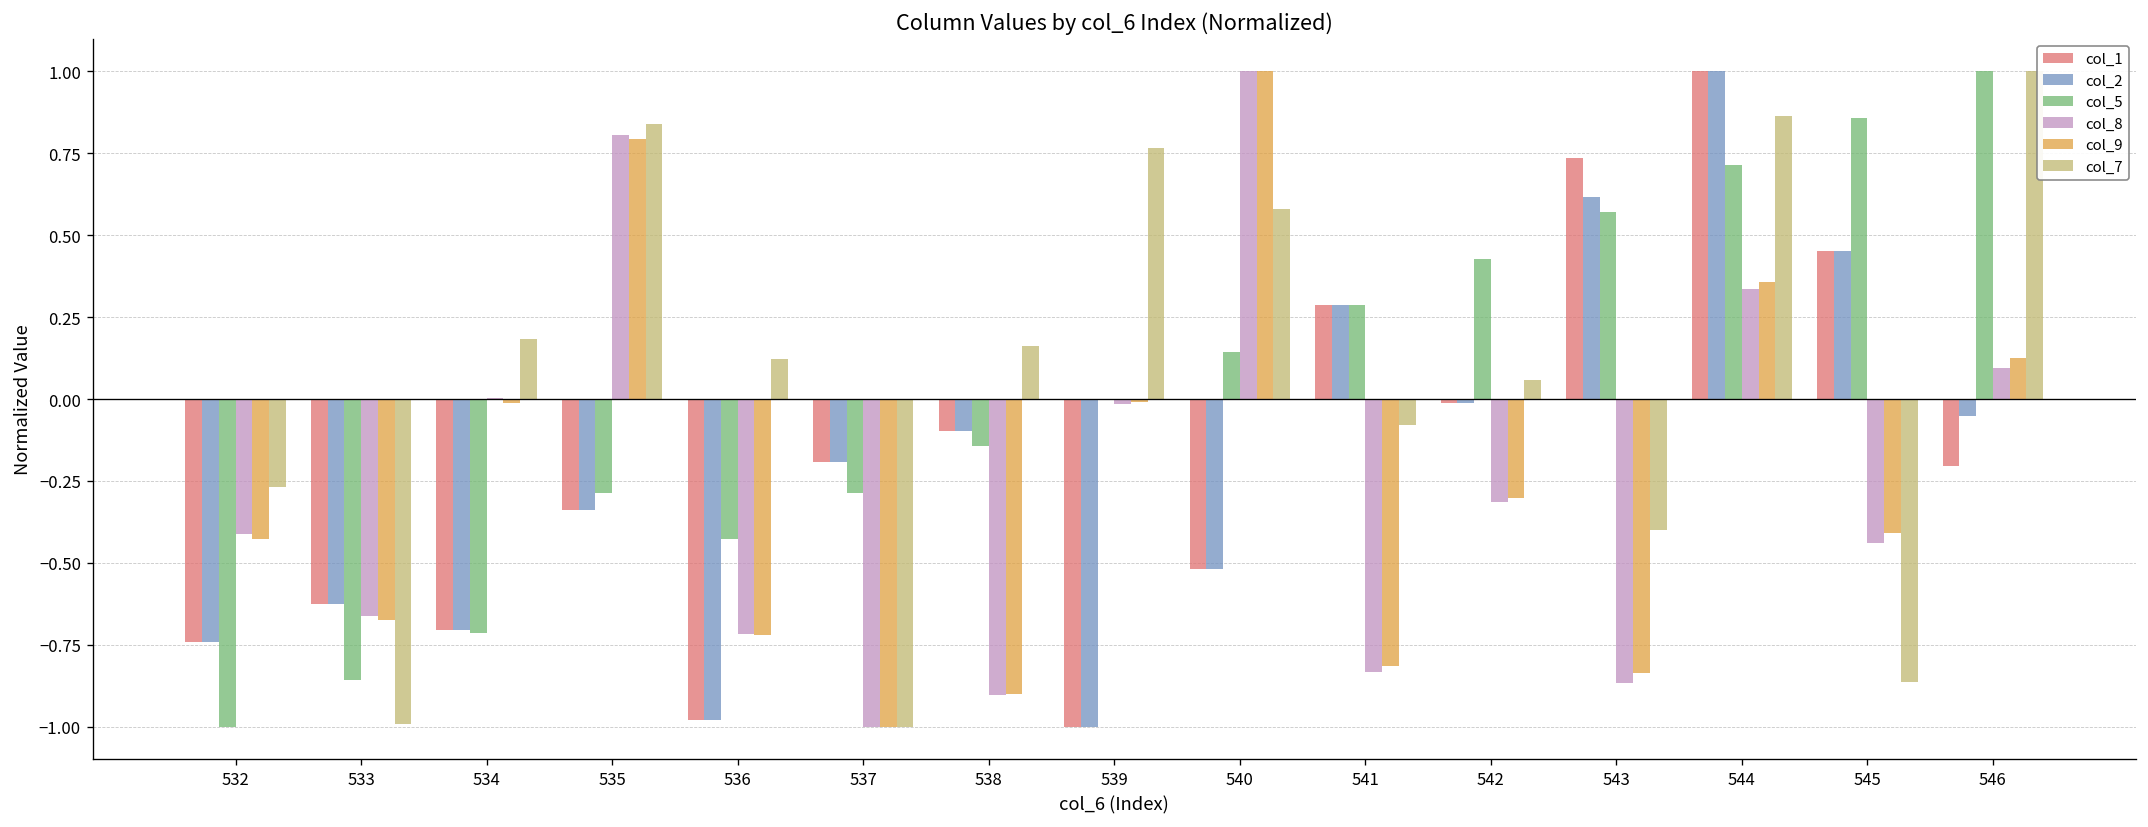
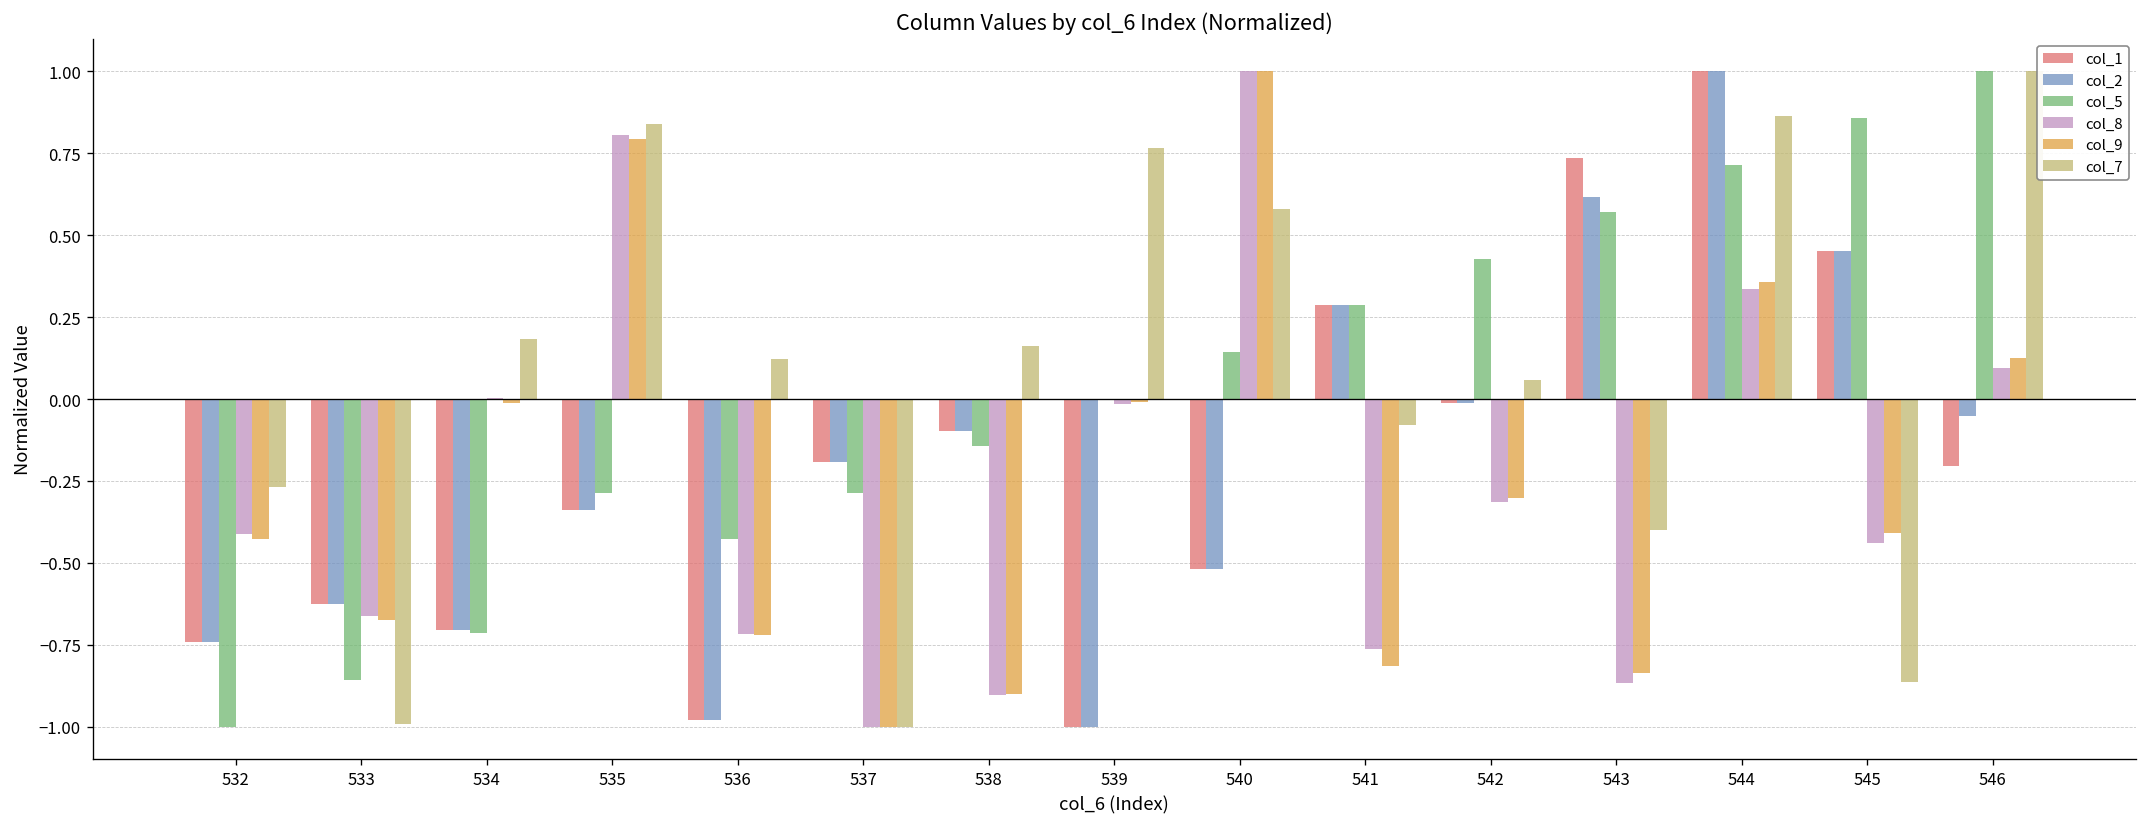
  {
    "col_1": {
      "532": -0.74,
      "533": -0.63,
      "534": -0.71,
      "535": -0.34,
      "536": -0.98,
      "537": -0.19,
      "538": -0.10,
      "539": -1.00,
      "540": -0.52,
      "541": 0.29,
      "542": -0.01,
      "543": 0.74,
      "544": 1.00,
      "545": 0.45,
      "546": -0.20
    },
    "col_2": {
      "532": -0.74,
      "533": -0.63,
      "534": -0.71,
      "535": -0.34,
      "536": -0.98,
      "537": -0.19,
      "538": -0.10,
      "539": -1.00,
      "540": -0.52,
      "541": 0.29,
      "542": -0.01,
      "543": 0.62,
      "544": 1.00,
      "545": 0.45,
      "546": -0.05
    },
    "col_5": {
      "532": -1.00,
      "533": -0.86,
      "534": -0.71,
      "535": -0.29,
      "536": -0.43,
      "537": -0.29,
      "538": -0.14,
      "539": 0.00,
      "540": 0.14,
      "541": 0.29,
      "542": 0.43,
      "543": 0.57,
      "544": 0.71,
      "545": 0.86,
      "546": 1.00
    },
    "col_8": {
      "532": -0.41,
      "533": -0.66,
      "535": 0.81,
      "536": -0.72,
      "537": -1.00,
      "538": -0.90,
      "539": -0.02,
      "540": 1.00,
-     "541": -0.83,
+     "541": -0.76,
      "542": -0.32,
      "543": -0.87,
      "544": 0.33,
      "545": -0.44,
      "546": 0.09
    },
    "col_9": {
      "532": -0.43,
      "533": -0.67,
      "534": -0.01,
      "535": 0.79,
      "536": -0.72,
      "537": -1.00,
      "538": -0.90,
      "540": 1.00,
      "541": -0.81,
      "542": -0.30,
      "543": -0.84,
      "544": 0.36,
      "545": -0.41,
      "546": 0.12
    },
    "col_7": {
      "532": -0.27,
      "533": -0.99,
      "534": 0.18,
      "535": 0.84,
      "536": 0.12,
      "537": -1.00,
      "538": 0.16,
      "539": 0.77,
      "540": 0.58,
      "541": -0.08,
      "542": 0.06,
      "543": -0.40,
      "544": 0.86,
      "545": -0.86,
      "546": 1.00
    }
  }
